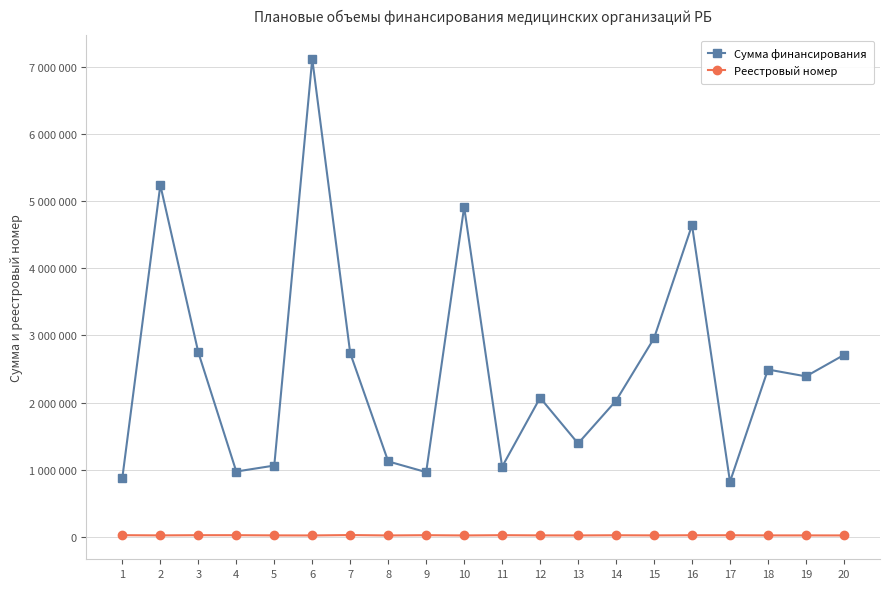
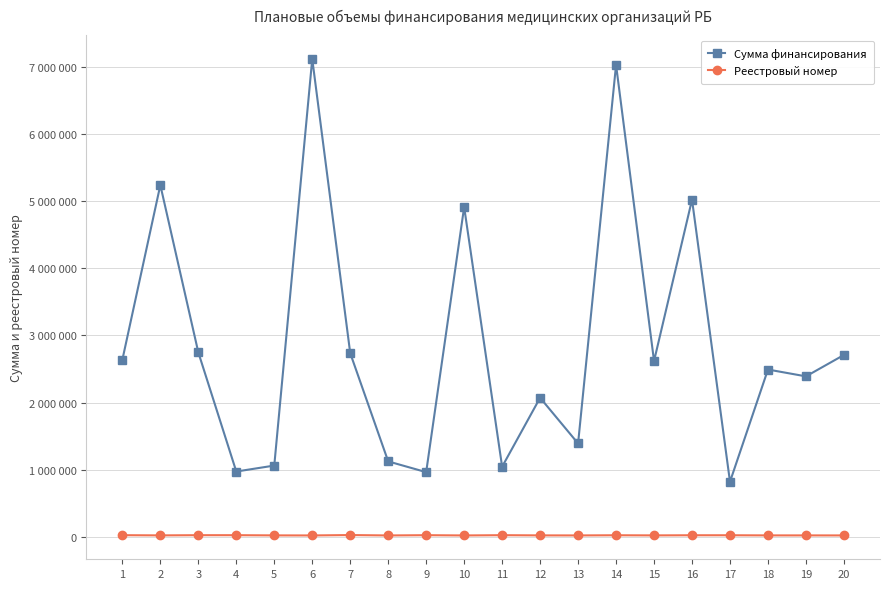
  {
    "Сумма финансирования": {
-     "1": 900000,
+     "1": 2600000,
      "2": 5200000,
      "3": 2700000,
      "4": 1000000,
      "5": 1100000,
      "6": 7100000,
      "7": 2700000,
      "8": 1100000,
      "9": 1000000,
      "10": 4900000,
      "11": 1000000,
      "12": 2100000,
      "13": 1400000,
-     "14": 2000000,
-     "15": 3000000,
-     "16": 4600000,
+     "14": 7000000,
+     "15": 2600000,
+     "16": 5000000,
      "17": 800000,
      "18": 2500000,
      "19": 2400000,
      "20": 2700000
    },
    "Реестровый номер": {
      "1": 0,
      "2": 0,
      "3": 0,
      "4": 0,
      "5": 0,
      "6": 0,
      "7": 0,
      "8": 0,
      "9": 0,
      "10": 0,
      "11": 0,
      "12": 0,
      "13": 0,
      "14": 0,
      "15": 0,
      "16": 0,
      "17": 0,
      "18": 0,
      "19": 0,
      "20": 0
    }
  }
